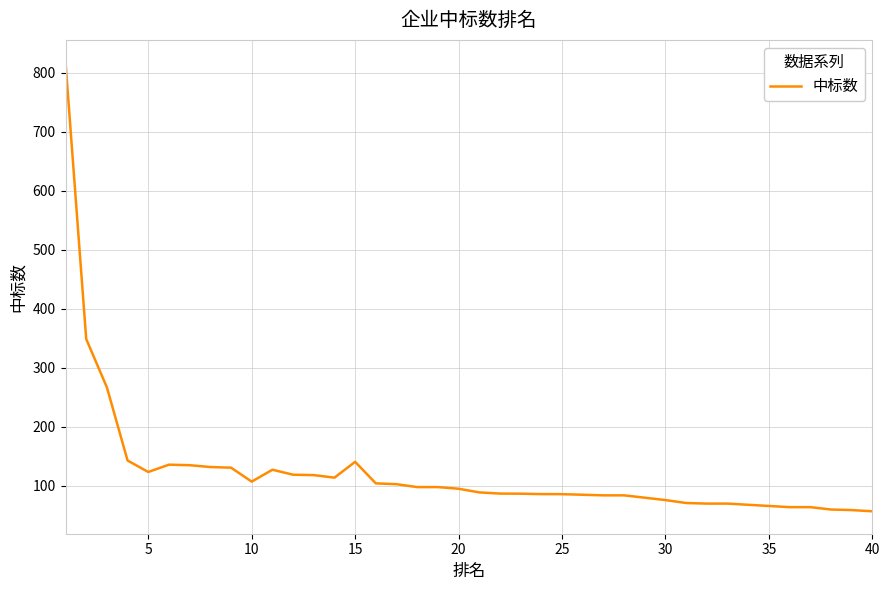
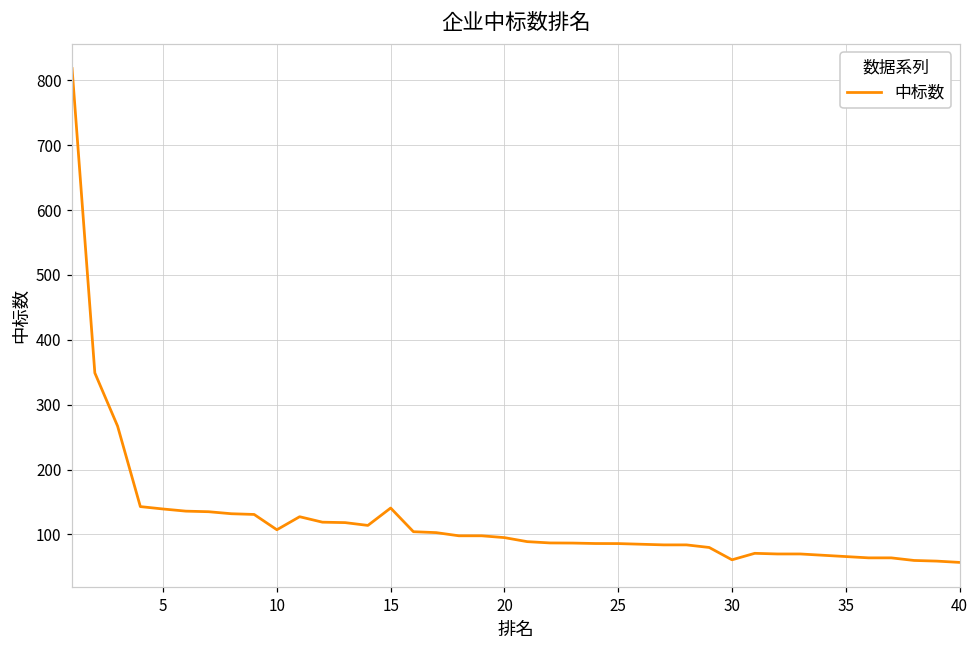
  {
-   "5": 120,
+   "5": 140,
    "10": 110,
    "15": 140,
    "20": 100,
    "25": 90,
-   "30": 80,
+   "30": 60,
    "35": 70,
    "40": 60
  }
